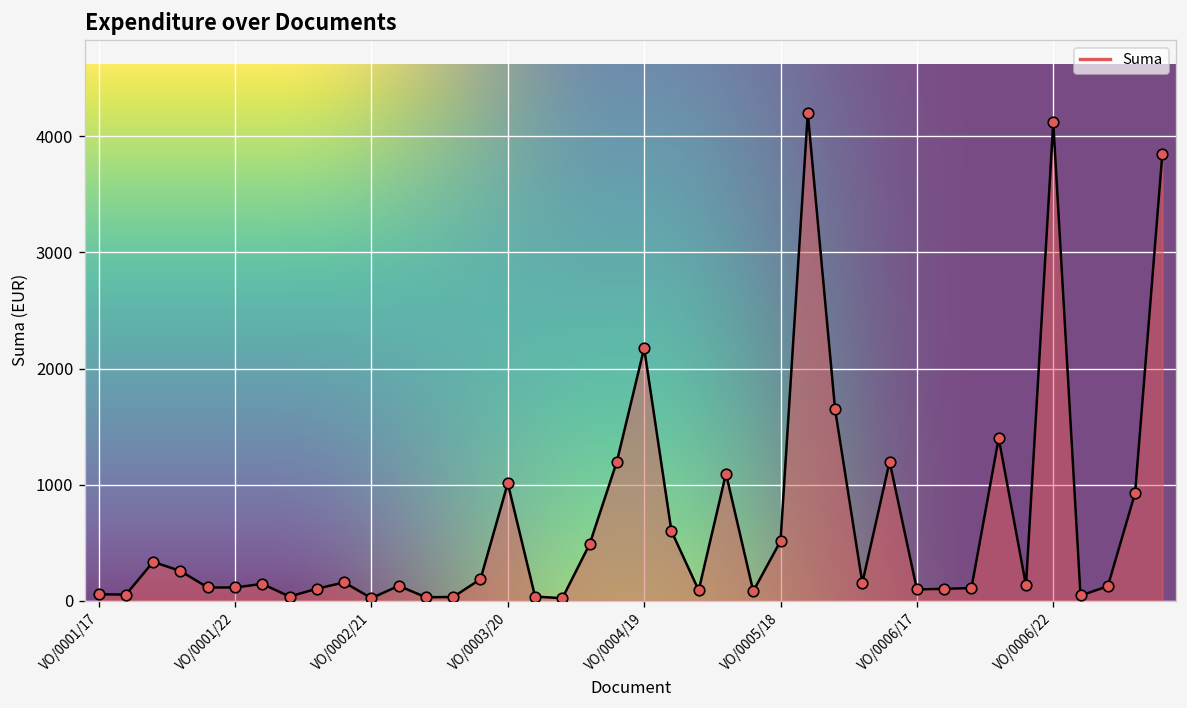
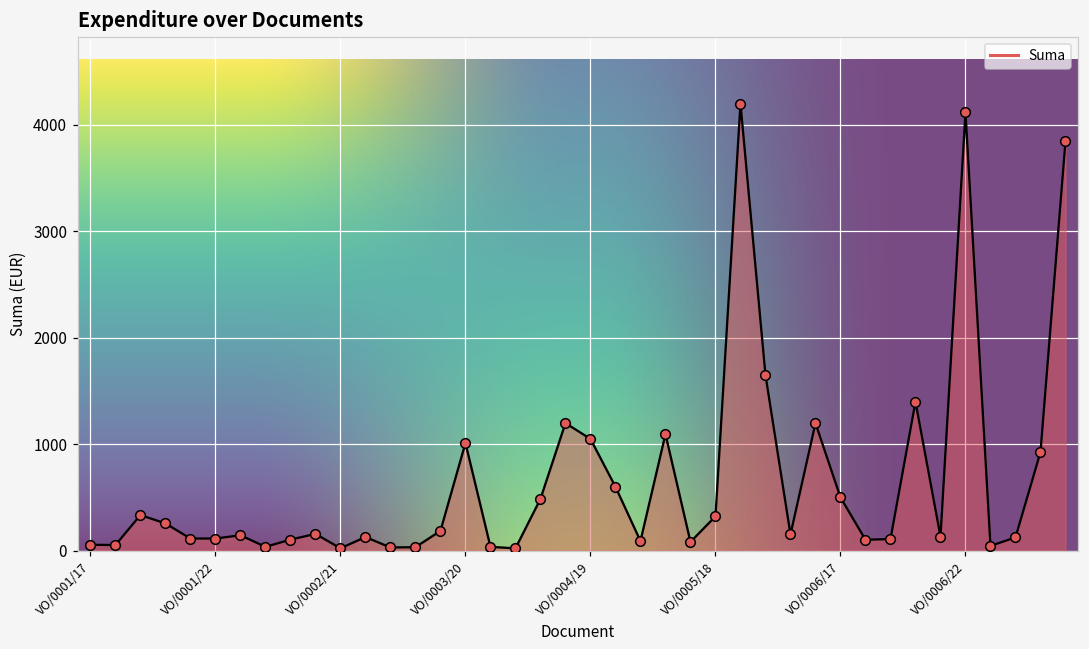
  {
    "VO/0001/17": 100,
    "VO/0001/22": 100,
    "VO/0002/21": 0,
    "VO/0003/20": 1000,
-   "VO/0004/19": 2200,
-   "VO/0005/18": 500,
-   "VO/0006/17": 100,
+   "VO/0004/19": 1100,
+   "VO/0005/18": 300,
+   "VO/0006/17": 500,
    "VO/0006/22": 4100
  }
